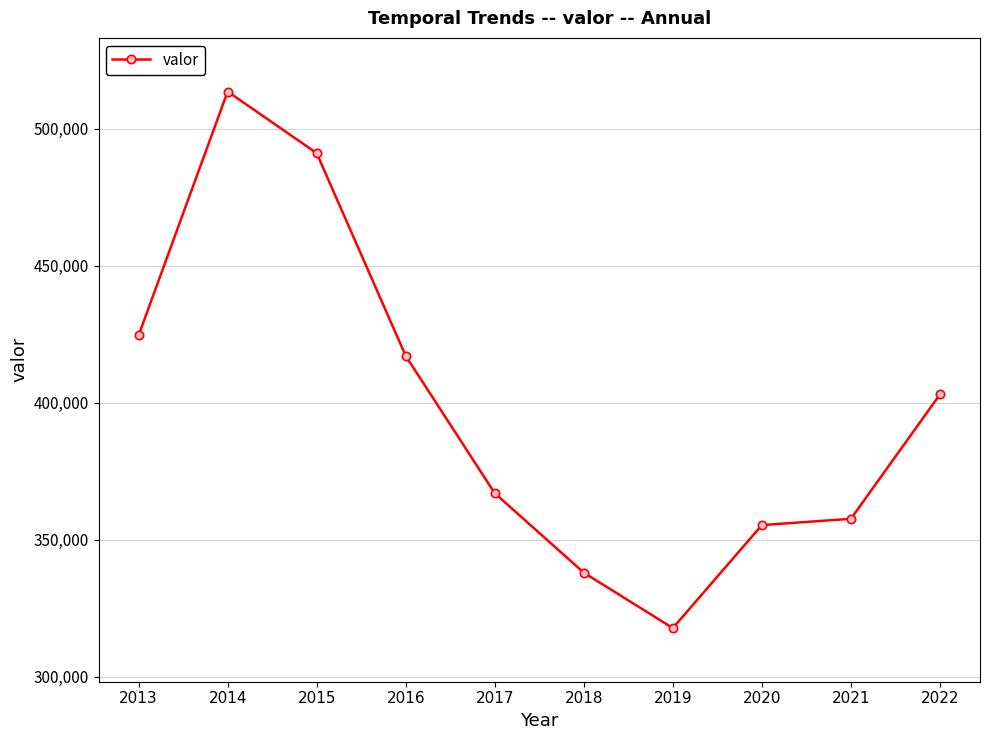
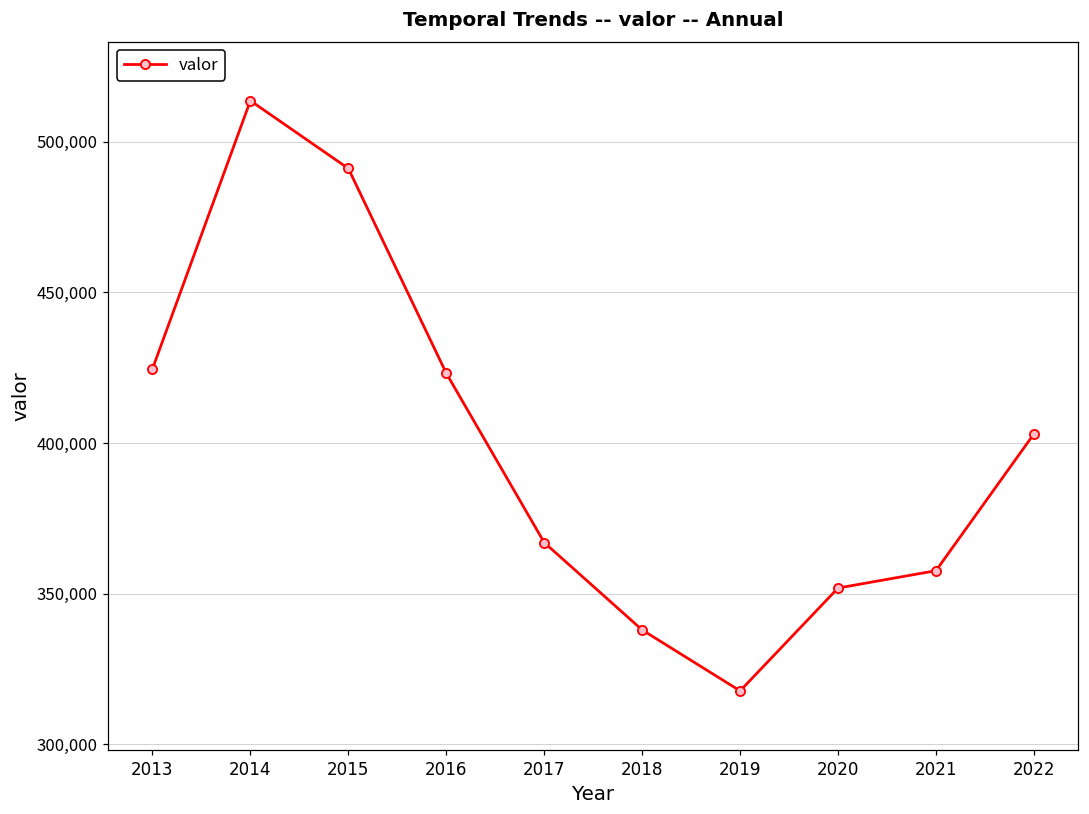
  {
    "2013": "425,000",
    "2014": "514,000",
    "2015": "491,000",
-   "2016": "417,000",
+   "2016": "423,000",
    "2017": "367,000",
    "2018": "338,000",
    "2019": "318,000",
-   "2020": "355,000",
+   "2020": "352,000",
    "2021": "358,000",
    "2022": "403,000"
  }
